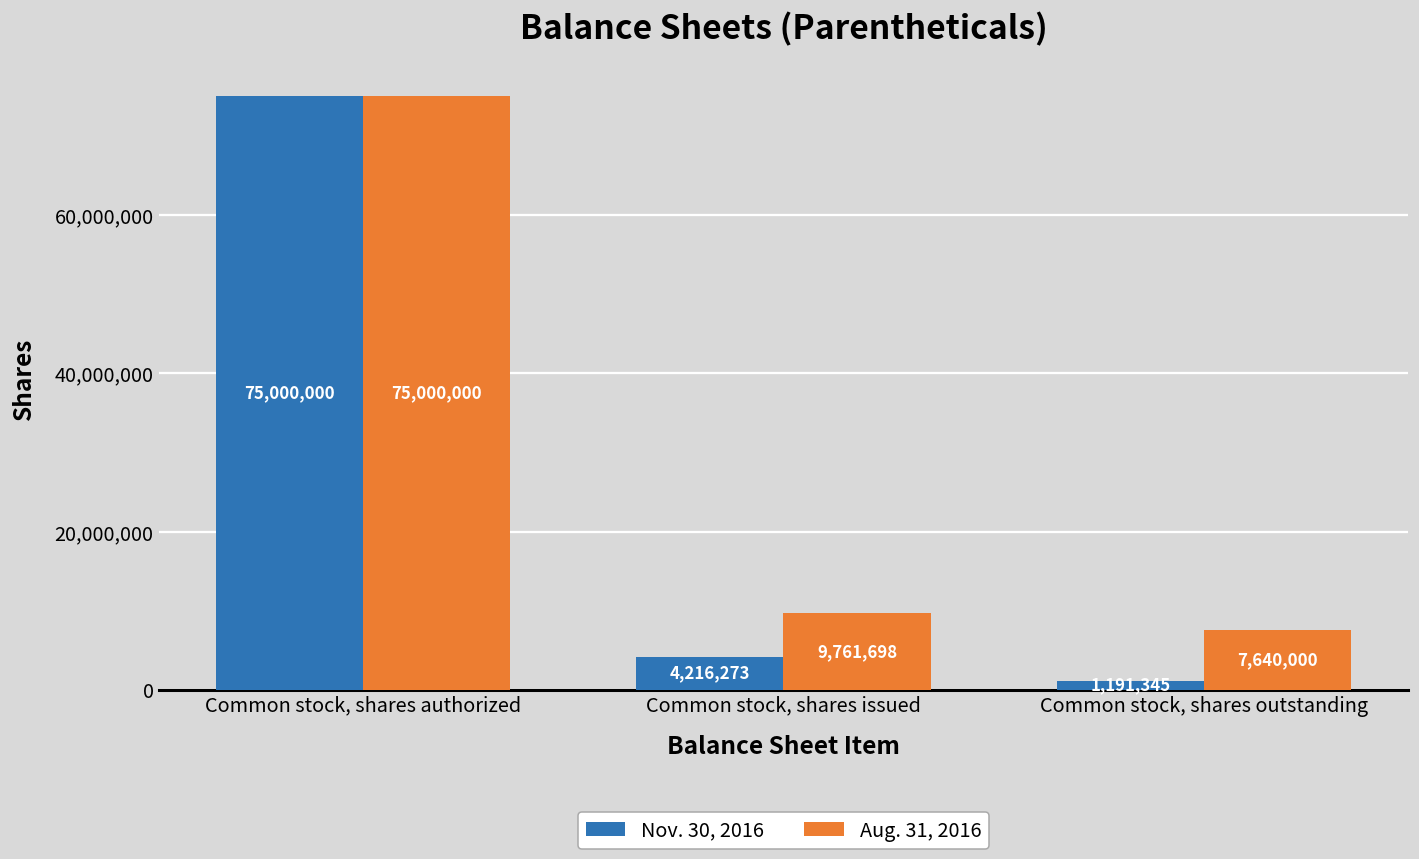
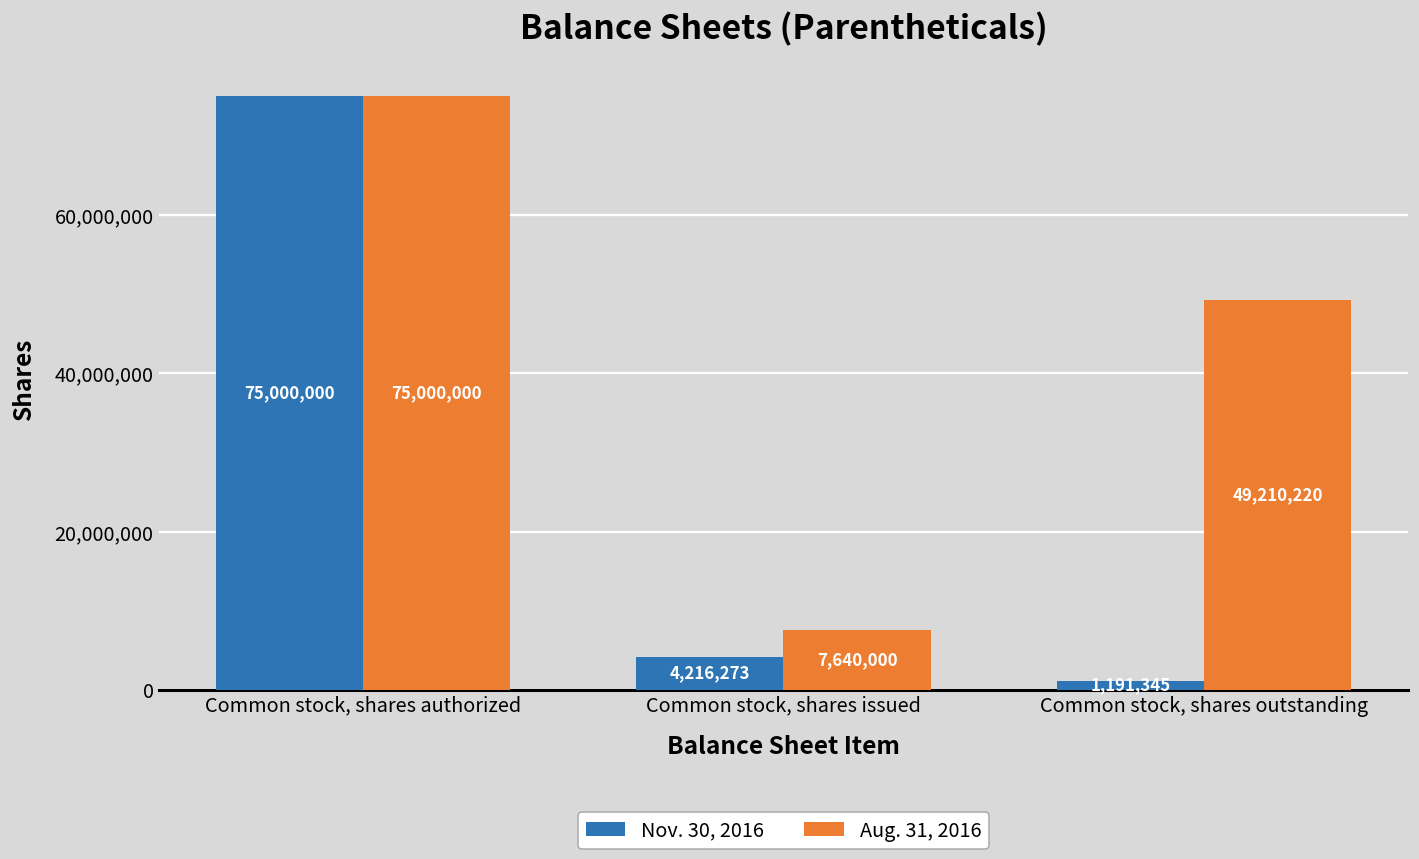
  {
    "Nov. 30, 2016": {
      "Common stock, shares authorized": "75,000,000",
      "Common stock, shares issued": "4,216,273",
      "Common stock, shares outstanding": "1,191,345"
    },
    "Aug. 31, 2016": {
      "Common stock, shares authorized": "75,000,000",
-     "Common stock, shares issued": "9,761,698",
-     "Common stock, shares outstanding": "7,640,000"
+     "Common stock, shares issued": "7,640,000",
+     "Common stock, shares outstanding": "49,210,220"
    }
  }
